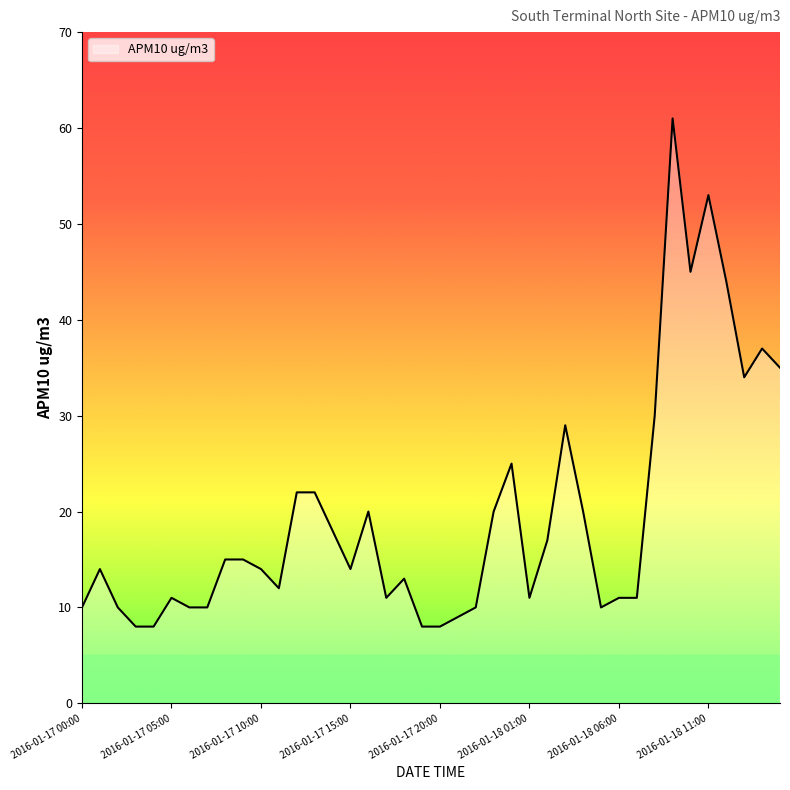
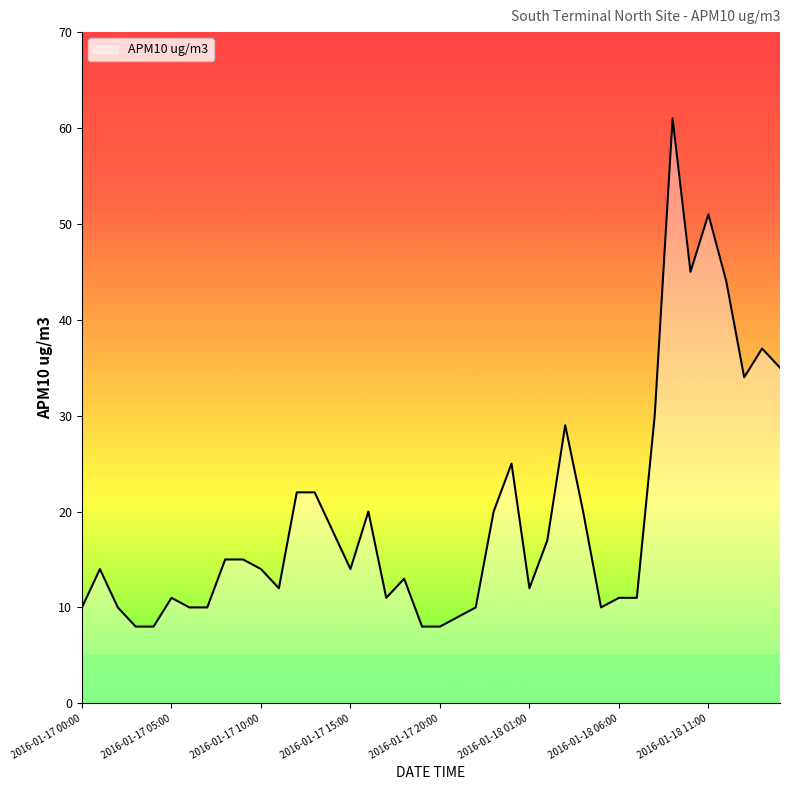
  {
    "2016-01-17 00:00": 10,
    "2016-01-17 05:00": 11,
    "2016-01-17 10:00": 14,
    "2016-01-17 15:00": 14,
    "2016-01-17 20:00": 8,
-   "2016-01-18 01:00": 11,
+   "2016-01-18 01:00": 12,
    "2016-01-18 06:00": 11,
-   "2016-01-18 11:00": 53
+   "2016-01-18 11:00": 51
  }
